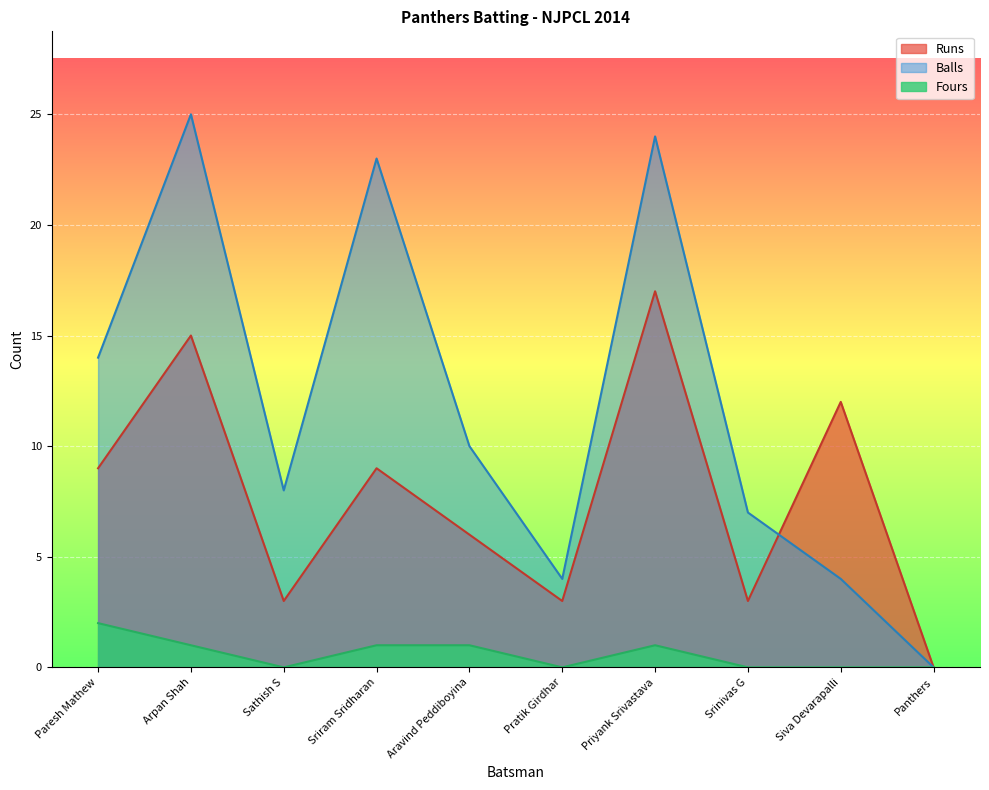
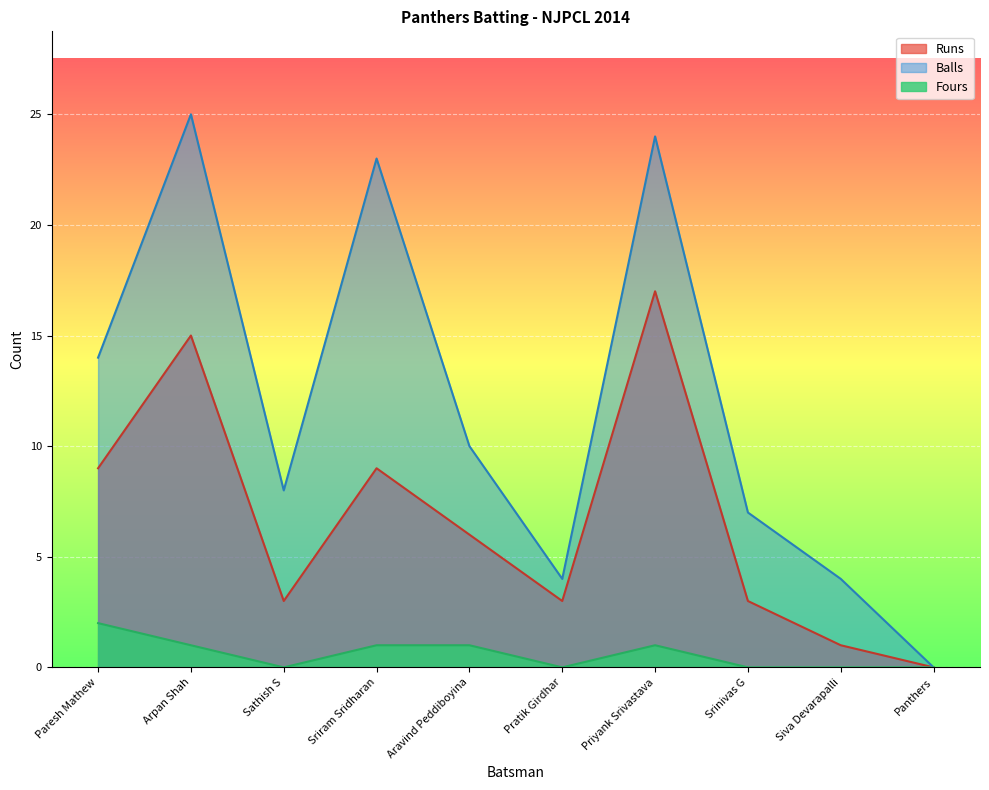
  {
    "Runs": {
      "Paresh Mathew": 9,
      "Arpan Shah": 15,
      "Sathish S": 3,
      "Sriram Sridharan": 9,
      "Aravind Peddiboyina": 6,
      "Pratik Girdhar": 3,
      "Priyank Srivastava": 17,
      "Srinivas G": 3,
-     "Siva Devarapalli": 12
+     "Siva Devarapalli": 1
    },
    "Balls": {
      "Paresh Mathew": 14,
      "Arpan Shah": 25,
      "Sathish S": 8,
      "Sriram Sridharan": 23,
      "Aravind Peddiboyina": 10,
      "Pratik Girdhar": 4,
      "Priyank Srivastava": 24,
      "Srinivas G": 7,
      "Siva Devarapalli": 4
    },
    "Fours": {
      "Paresh Mathew": 2,
      "Arpan Shah": 1,
      "Sathish S": 0,
      "Sriram Sridharan": 1,
      "Aravind Peddiboyina": 1,
      "Pratik Girdhar": 0,
      "Priyank Srivastava": 1,
      "Srinivas G": 0,
      "Siva Devarapalli": 0
    }
  }
